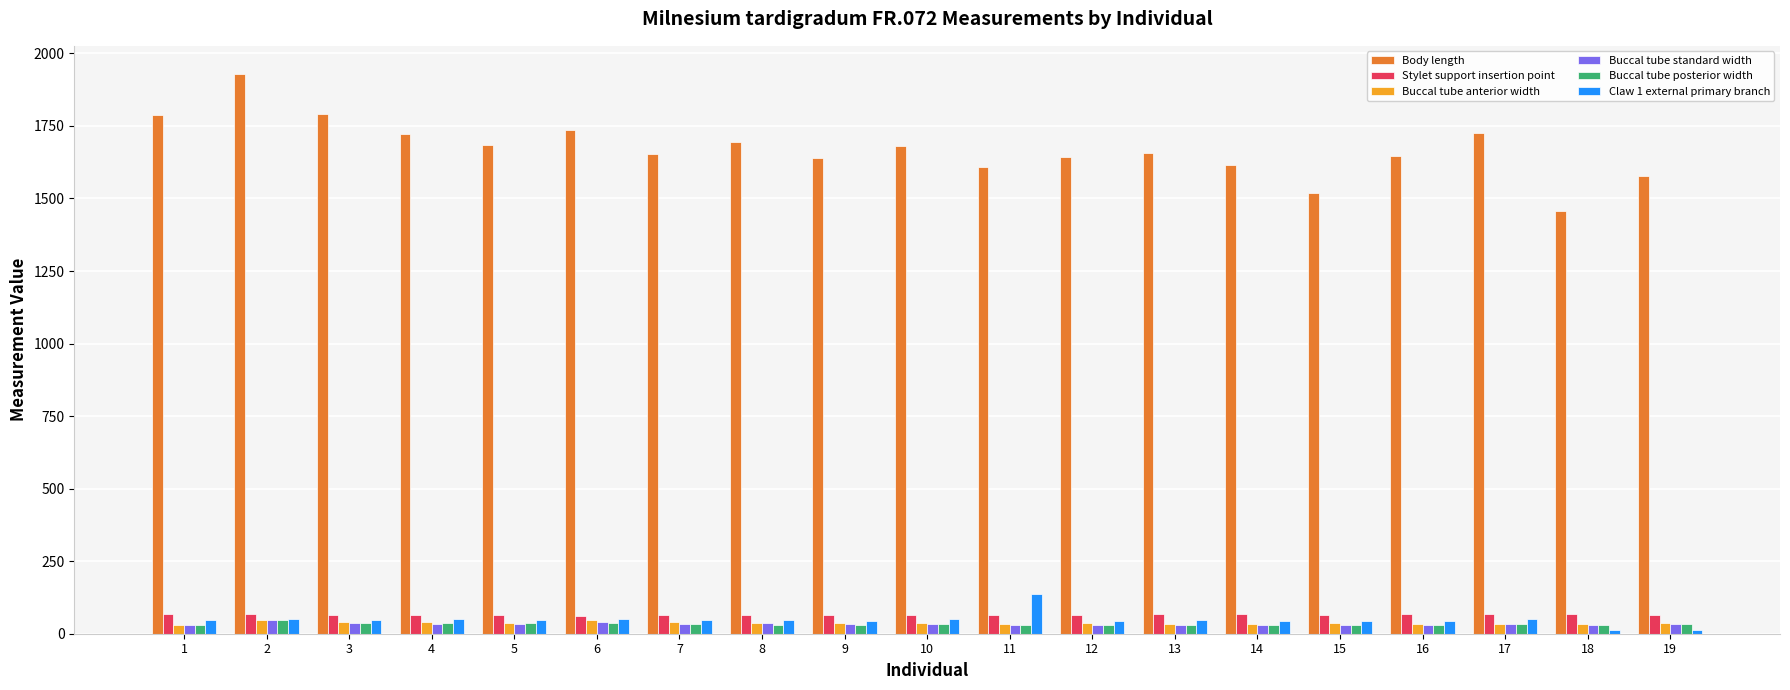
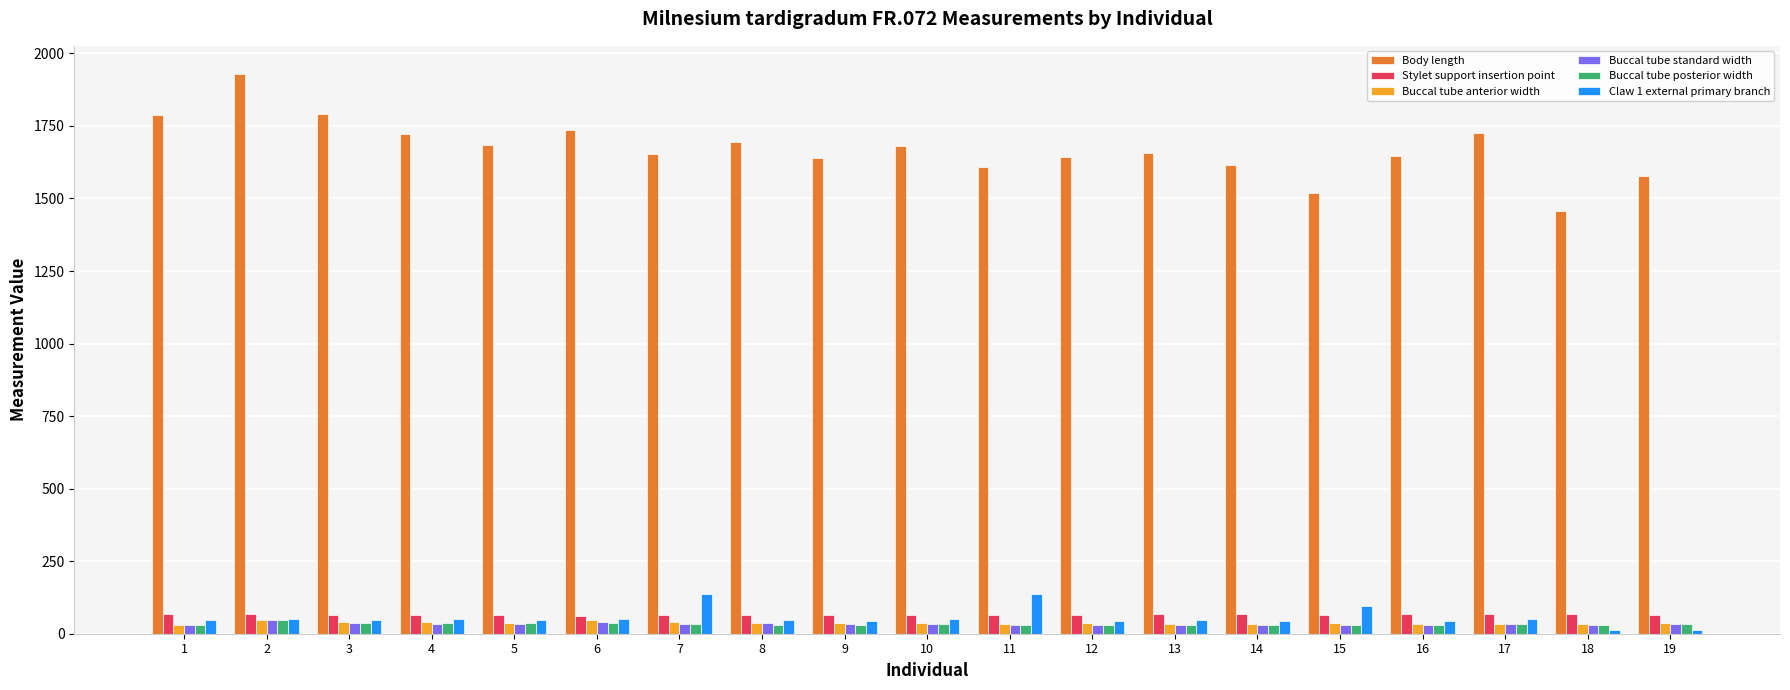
  {
    "Stylet support insertion point": {
      "1": 70,
      "2": 70,
      "3": 60,
      "4": 60,
      "5": 70,
      "6": 60,
      "7": 60,
      "8": 60,
      "9": 70,
      "10": 60,
      "11": 70,
      "12": 60,
      "13": 70,
      "14": 70,
      "15": 70,
      "16": 70,
      "17": 70,
      "18": 70,
      "19": 70
    },
    "Buccal tube standard width": {
      "1": 30,
      "2": 50,
      "3": 40,
      "4": 40,
      "5": 30,
      "6": 40,
      "7": 30,
      "8": 40,
      "9": 30,
      "10": 30,
      "11": 30,
      "12": 30,
      "13": 30,
      "14": 30,
      "15": 30,
      "16": 30,
      "17": 30,
      "18": 30,
      "19": 30
    },
    "Buccal tube posterior width": {
      "1": 30,
      "2": 50,
      "3": 40,
      "4": 40,
      "5": 40,
      "6": 40,
      "7": 40,
      "8": 30,
      "9": 30,
      "10": 30,
      "11": 30,
      "12": 30,
      "13": 30,
      "14": 30,
      "15": 30,
      "16": 30,
      "17": 30,
      "18": 30,
      "19": 30
    },
    "Claw 1 external primary branch": {
      "1": 50,
      "2": 50,
      "3": 50,
      "4": 50,
      "5": 50,
      "6": 50,
-     "7": 50,
+     "7": 140,
      "8": 50,
      "9": 40,
      "10": 50,
      "11": 140,
      "12": 40,
      "13": 50,
      "14": 50,
-     "15": 40,
+     "15": 100,
      "16": 50,
      "17": 50,
      "18": 10,
      "19": 10
    }
  }
